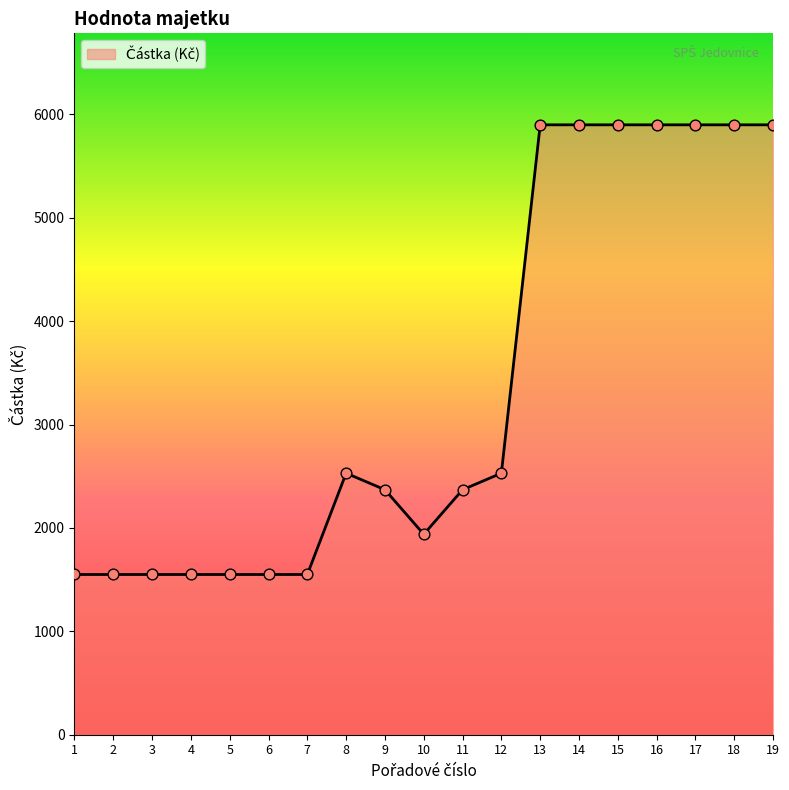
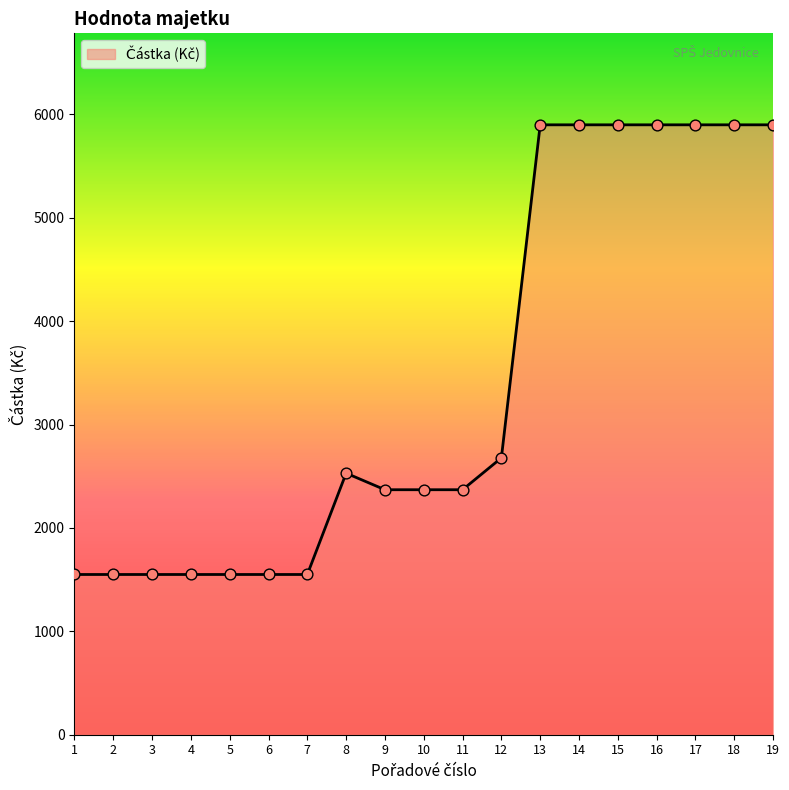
  {
    "1": 1550,
    "2": 1550,
    "3": 1550,
    "4": 1550,
    "5": 1550,
    "6": 1550,
    "7": 1550,
    "8": 2530,
    "9": 2370,
-   "10": 1940,
+   "10": 2370,
    "11": 2370,
-   "12": 2530,
+   "12": 2680,
    "13": 5900,
    "14": 5900,
    "15": 5900,
    "16": 5900,
    "17": 5900,
    "18": 5900,
    "19": 5900
  }
